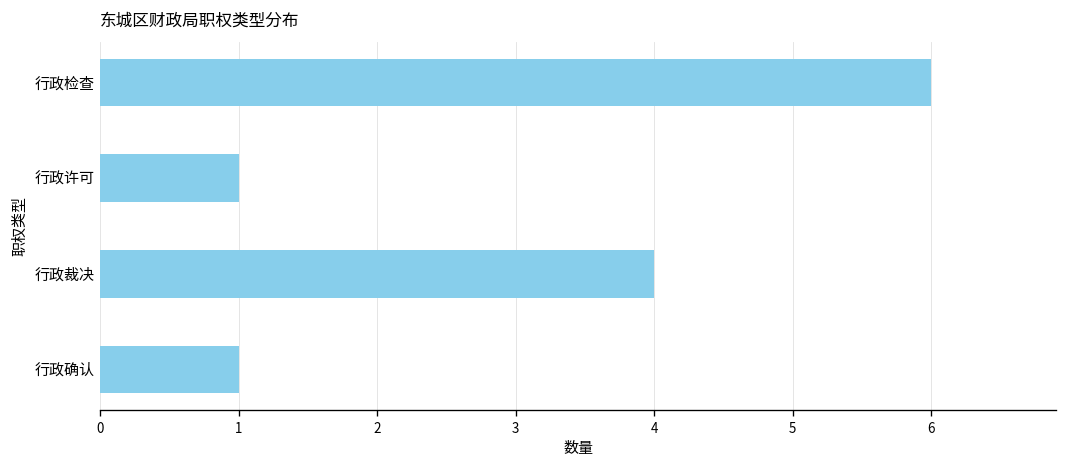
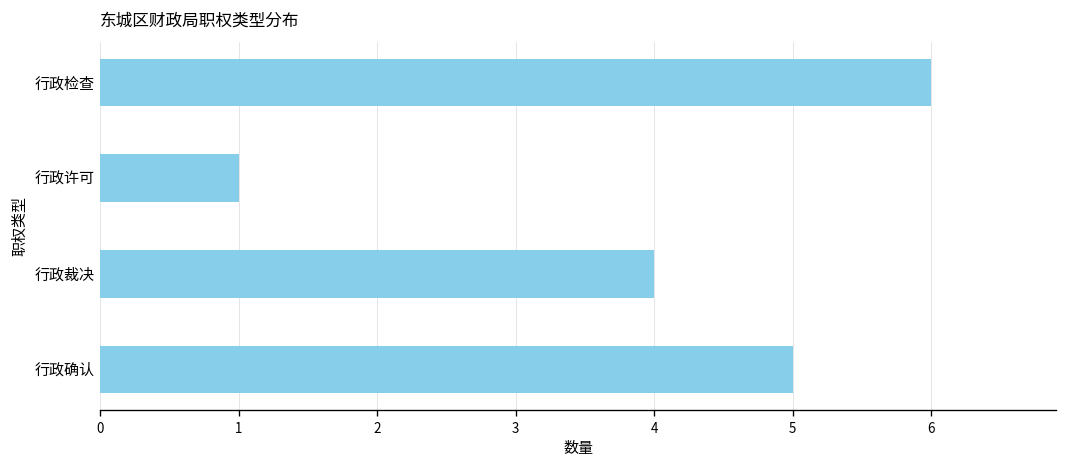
  {
    "行政检查": 6,
    "行政许可": 1,
    "行政裁决": 4,
-   "行政确认": 1
+   "行政确认": 5
  }
